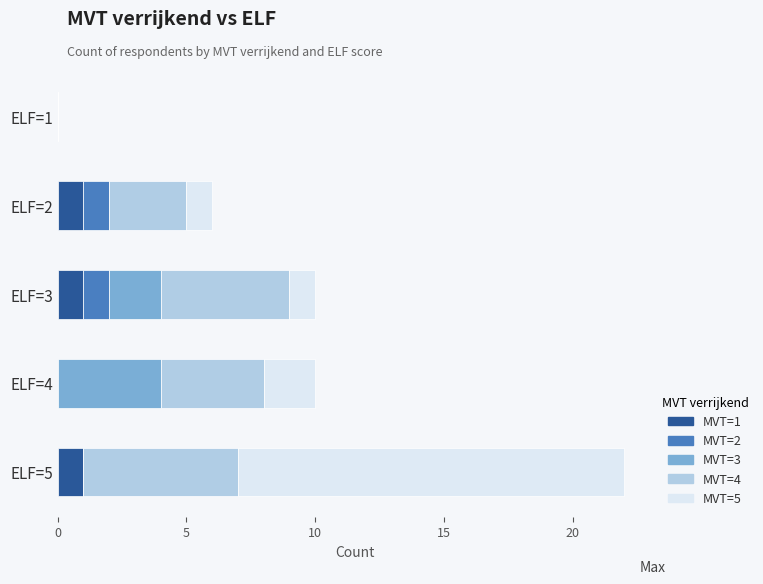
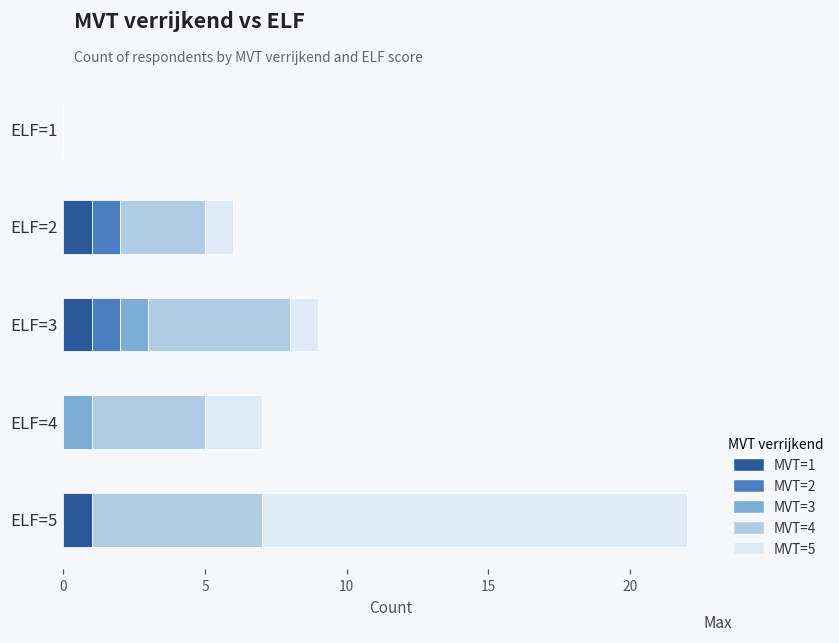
  {
    "MVT=1": {
      "ELF=1": 0,
      "ELF=2": 1,
      "ELF=3": 1,
      "ELF=4": 0,
      "ELF=5": 1
    },
    "MVT=3": {
-     "ELF=3": 2,
-     "ELF=4": 4
+     "ELF=3": 1,
+     "ELF=4": 1
    }
  }
